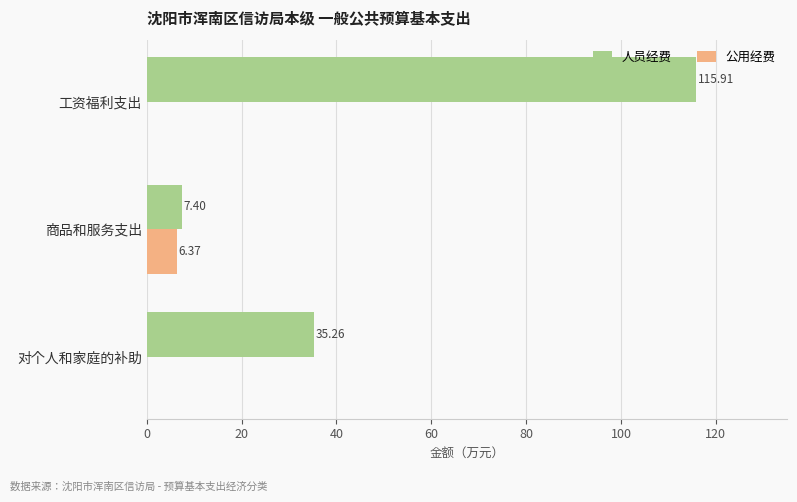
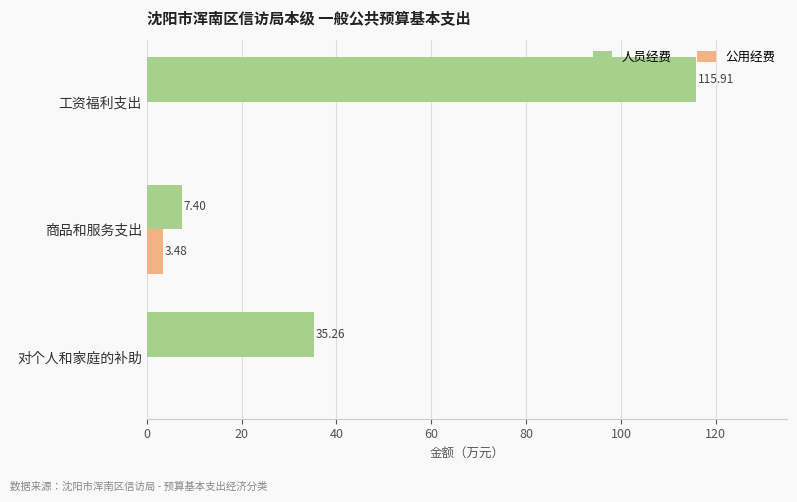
  {
    "人员经费": {
      "工资福利支出": 115.91,
      "商品和服务支出": 7.40,
      "对个人和家庭的补助": 35.26
    },
    "公用经费": {
-     "商品和服务支出": 6.37
+     "商品和服务支出": 3.48
    }
  }
